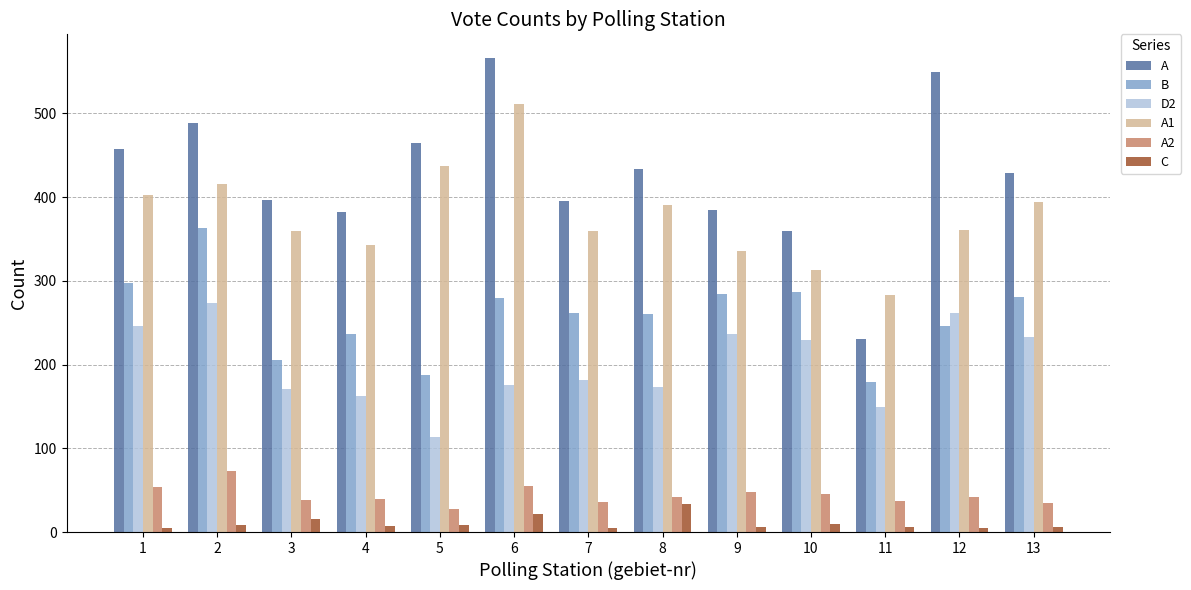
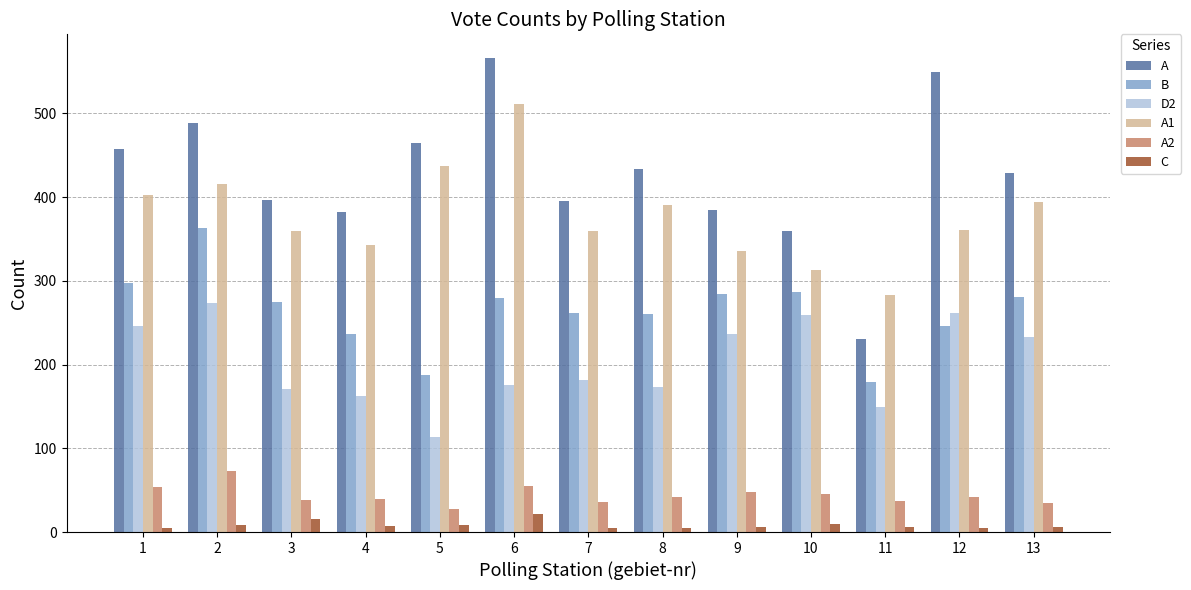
  {
    "A": {
      "1": 460,
      "2": 490,
      "3": 400,
      "4": 380,
      "5": 460,
      "6": 570,
      "7": 400,
      "8": 430,
      "9": 380,
      "10": 360,
      "11": 230,
      "12": 550,
      "13": 430
    },
    "B": {
      "1": 300,
      "2": 360,
-     "3": 210,
+     "3": 280,
      "4": 240,
      "5": 190,
      "6": 280,
      "7": 260,
      "8": 260,
      "9": 280,
      "10": 290,
      "11": 180,
      "12": 250,
      "13": 280
    },
    "D2": {
      "1": 250,
      "2": 270,
      "3": 170,
      "4": 160,
      "5": 110,
      "6": 180,
      "7": 180,
      "8": 170,
      "9": 240,
-     "10": 230,
+     "10": 260,
      "11": 150,
      "12": 260,
      "13": 230
    },
    "A1": {
      "1": 400,
      "2": 420,
      "3": 360,
      "4": 340,
      "5": 440,
      "6": 510,
      "7": 360,
      "8": 390,
      "9": 340,
      "10": 310,
      "11": 280,
      "12": 360,
      "13": 390
    },
    "A2": {
      "1": 50,
      "2": 70,
      "3": 40,
      "4": 40,
      "5": 30,
      "6": 60,
      "7": 40,
      "8": 40,
      "9": 50,
      "10": 50,
      "11": 40,
      "12": 40,
      "13": 40
    },
    "C": {
      "1": 10,
      "2": 10,
      "3": 20,
      "4": 10,
      "5": 10,
      "6": 20,
      "7": 10,
-     "8": 30,
+     "8": 10,
      "9": 10,
      "10": 10,
      "11": 10,
      "12": 10,
      "13": 10
    }
  }
